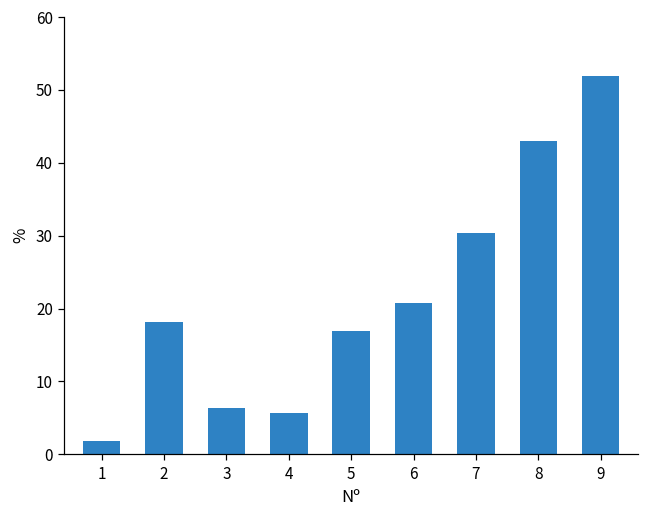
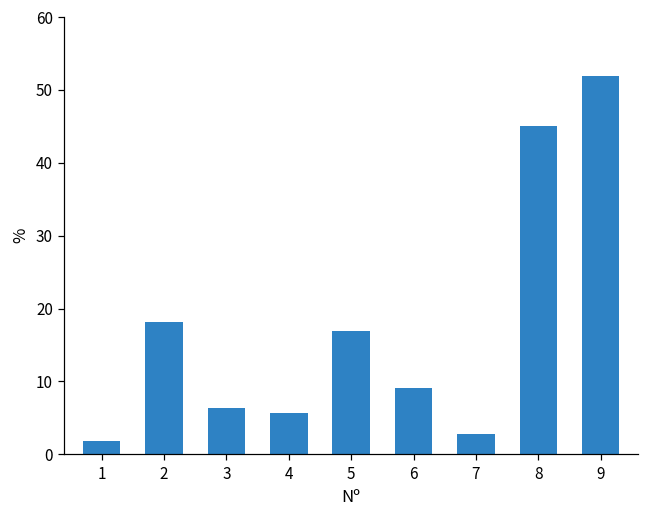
  {
    "1": 2,
    "2": 18,
    "3": 6,
    "4": 6,
    "5": 17,
-   "6": 21,
-   "7": 30,
-   "8": 43,
+   "6": 9,
+   "7": 3,
+   "8": 45,
    "9": 52
  }
